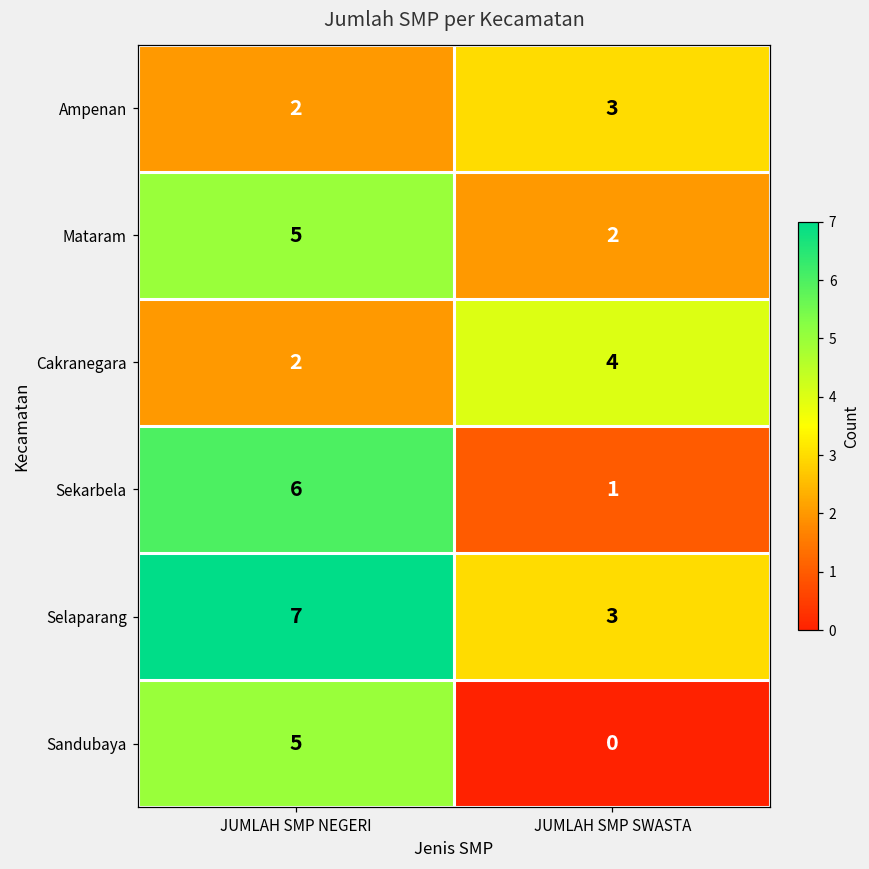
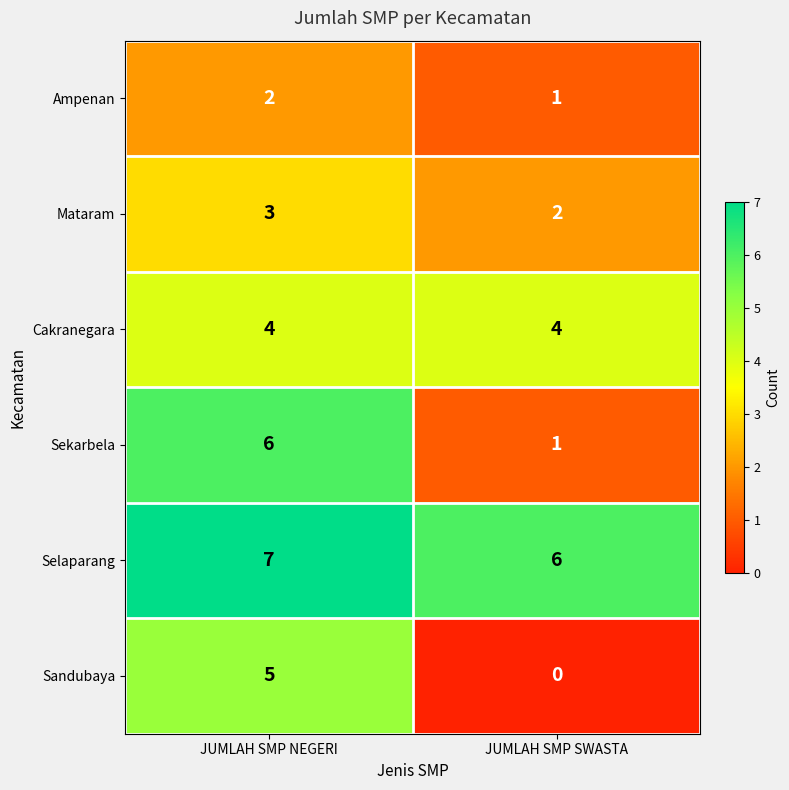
  {
    "Ampenan": {
      "JUMLAH SMP NEGERI": 2,
-     "JUMLAH SMP SWASTA": 3
+     "JUMLAH SMP SWASTA": 1
    },
    "Mataram": {
-     "JUMLAH SMP NEGERI": 5,
+     "JUMLAH SMP NEGERI": 3,
      "JUMLAH SMP SWASTA": 2
    },
    "Cakranegara": {
-     "JUMLAH SMP NEGERI": 2,
+     "JUMLAH SMP NEGERI": 4,
      "JUMLAH SMP SWASTA": 4
    },
    "Sekarbela": {
      "JUMLAH SMP NEGERI": 6,
      "JUMLAH SMP SWASTA": 1
    },
    "Selaparang": {
      "JUMLAH SMP NEGERI": 7,
-     "JUMLAH SMP SWASTA": 3
+     "JUMLAH SMP SWASTA": 6
    },
    "Sandubaya": {
      "JUMLAH SMP NEGERI": 5,
      "JUMLAH SMP SWASTA": 0
    }
  }
